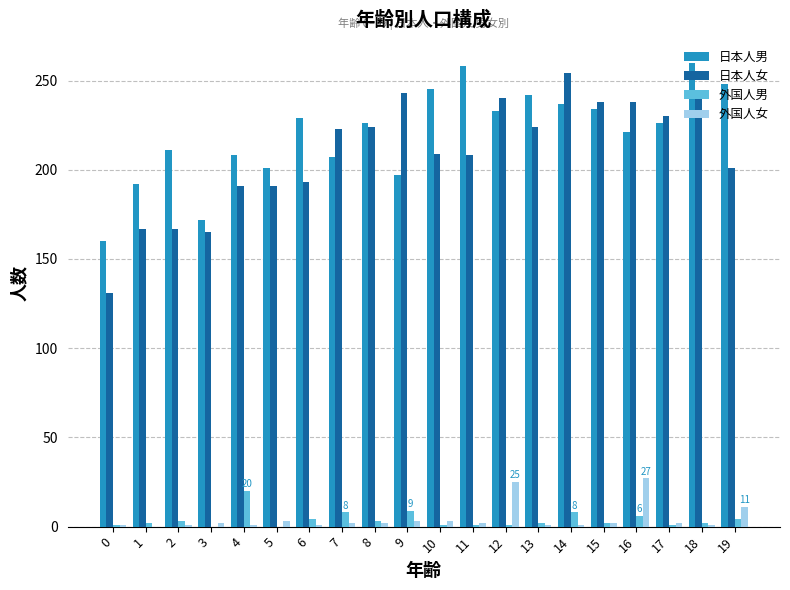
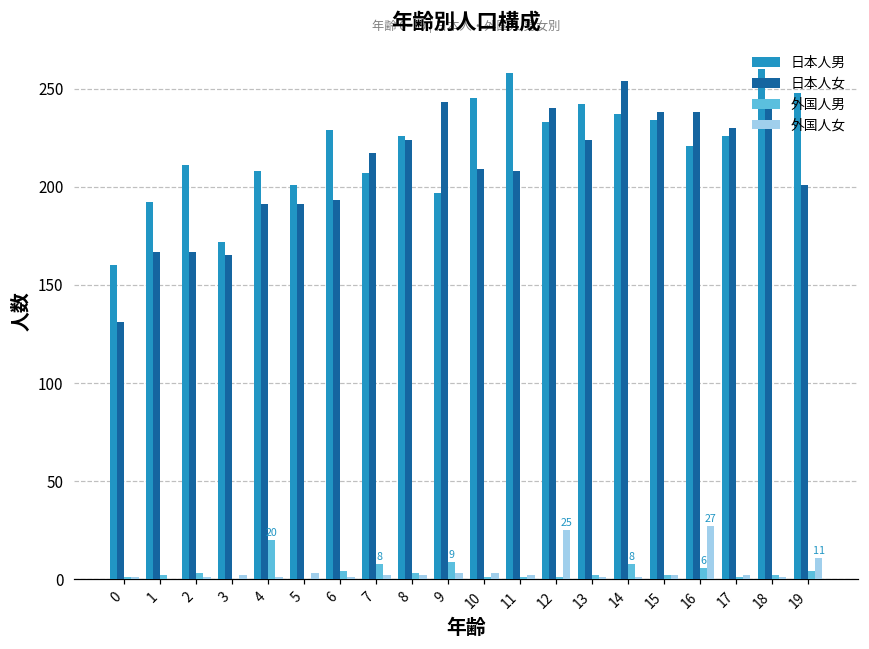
  {
    "日本人男": {
      "0": 160,
      "1": 192,
      "2": 211,
      "3": 172,
      "4": 208,
      "5": 201,
      "6": 229,
      "7": 207,
      "8": 226,
      "9": 197,
      "10": 245,
      "11": 258,
      "12": 233,
      "13": 242,
      "14": 237,
      "15": 234,
      "16": 221,
      "17": 226,
      "18": 260,
      "19": 248
    },
    "日本人女": {
      "0": 131,
      "1": 167,
      "2": 167,
      "3": 165,
      "4": 191,
      "5": 191,
      "6": 193,
-     "7": 223,
+     "7": 217,
      "8": 224,
      "9": 243,
      "10": 209,
      "11": 208,
      "12": 240,
      "13": 224,
      "14": 254,
      "15": 238,
      "16": 238,
      "17": 230,
      "18": 240,
      "19": 201
    },
    "外国人男": {
      "4": 20,
      "7": 8,
      "9": 9,
      "14": 8,
      "16": 6
    },
    "外国人女": {
      "12": 25,
      "16": 27,
      "19": 11
    }
  }
